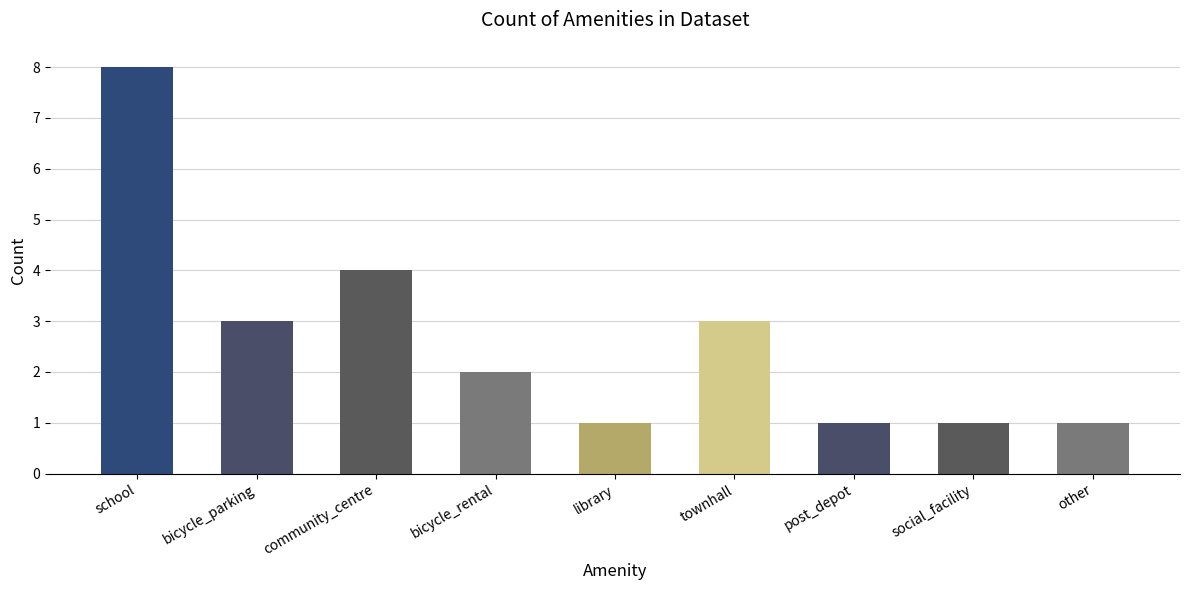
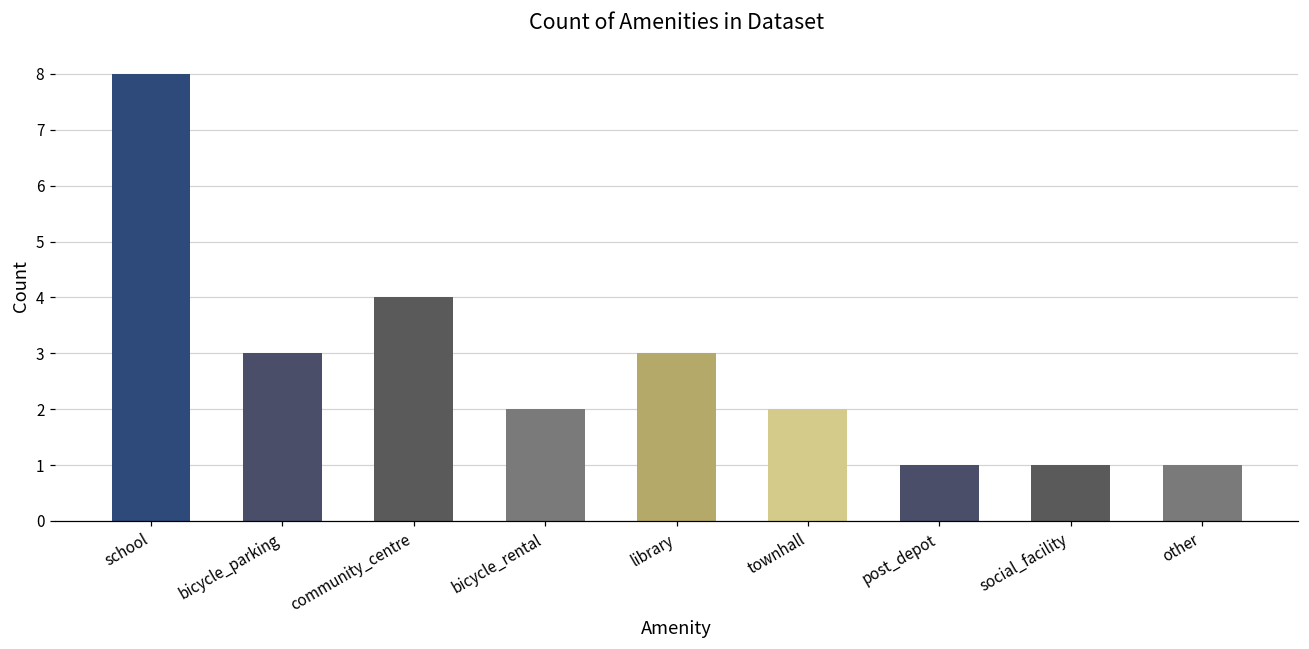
  {
    "school": 8,
    "bicycle_parking": 3,
    "community_centre": 4,
    "bicycle_rental": 2,
-   "library": 1,
-   "townhall": 3,
+   "library": 3,
+   "townhall": 2,
    "post_depot": 1,
    "social_facility": 1,
    "other": 1
  }
